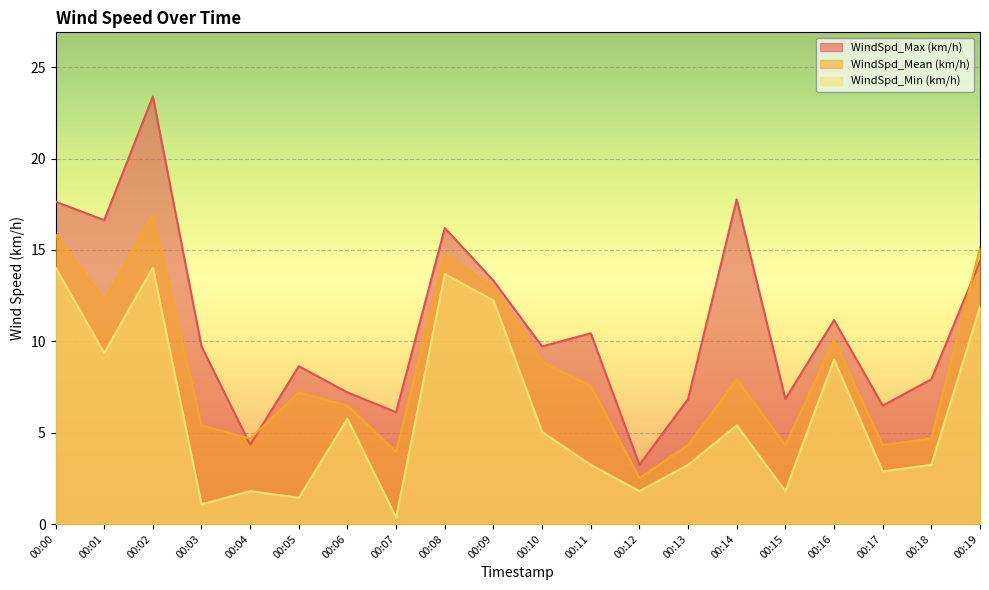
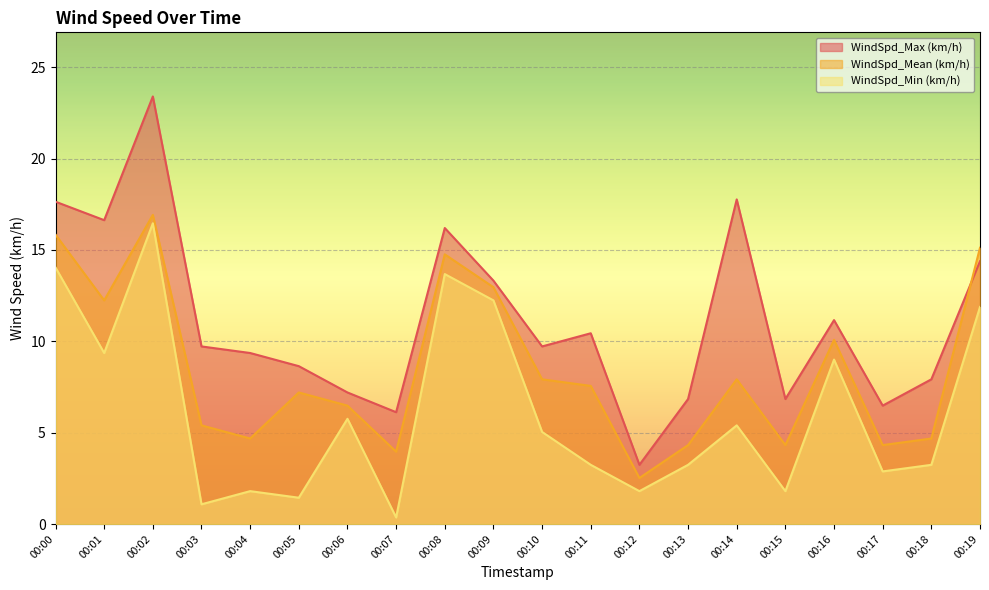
  {
    "WindSpd_Max (km/h)": {
      "00:00": 17.6,
      "00:01": 16.6,
      "00:02": 23.4,
      "00:03": 9.7,
-     "00:04": 4.3,
+     "00:04": 9.4,
      "00:05": 8.6,
      "00:06": 7.2,
      "00:07": 6.1,
      "00:08": 16.2,
      "00:09": 13.3,
      "00:10": 9.7,
      "00:11": 10.4,
      "00:12": 3.2,
      "00:13": 6.8,
      "00:14": 17.8,
      "00:15": 6.8,
      "00:16": 11.2,
      "00:17": 6.5,
      "00:18": 7.9,
      "00:19": 14.4
    },
    "WindSpd_Mean (km/h)": {
      "00:00": 15.8,
      "00:01": 12.2,
      "00:02": 16.9,
      "00:03": 5.4,
      "00:04": 4.7,
      "00:05": 7.2,
      "00:06": 6.5,
      "00:07": 4.0,
      "00:08": 14.8,
      "00:09": 13.0,
-     "00:10": 8.9,
+     "00:10": 7.9,
      "00:11": 7.6,
      "00:12": 2.5,
      "00:13": 4.3,
      "00:14": 7.9,
      "00:15": 4.3,
      "00:16": 10.1,
      "00:17": 4.3,
      "00:18": 4.7,
      "00:19": 15.1
    },
    "WindSpd_Min (km/h)": {
      "00:00": 14.0,
      "00:01": 9.4,
-     "00:02": 14.0,
+     "00:02": 16.5,
      "00:03": 1.1,
      "00:04": 1.8,
      "00:05": 1.4,
      "00:06": 5.8,
      "00:07": 0.4,
      "00:08": 13.7,
      "00:09": 12.2,
      "00:10": 5.0,
      "00:11": 3.2,
      "00:12": 1.8,
      "00:13": 3.2,
      "00:14": 5.4,
      "00:15": 1.8,
      "00:16": 9.0,
      "00:17": 2.9,
      "00:18": 3.2,
      "00:19": 11.9
    }
  }
